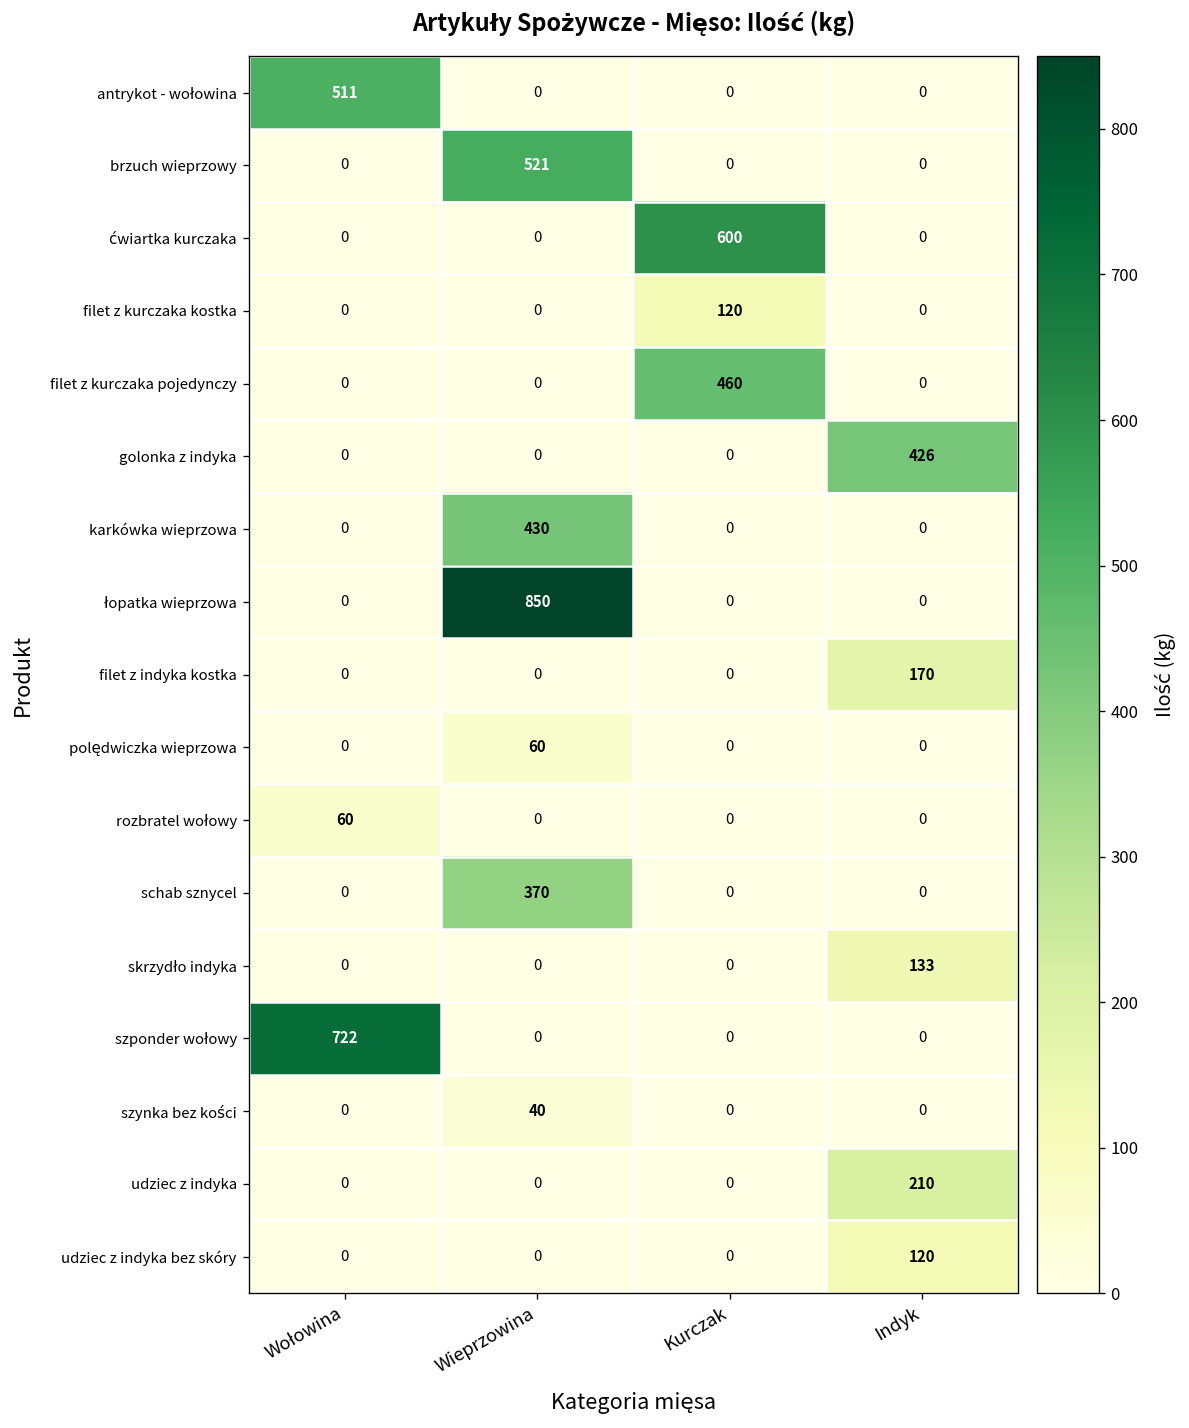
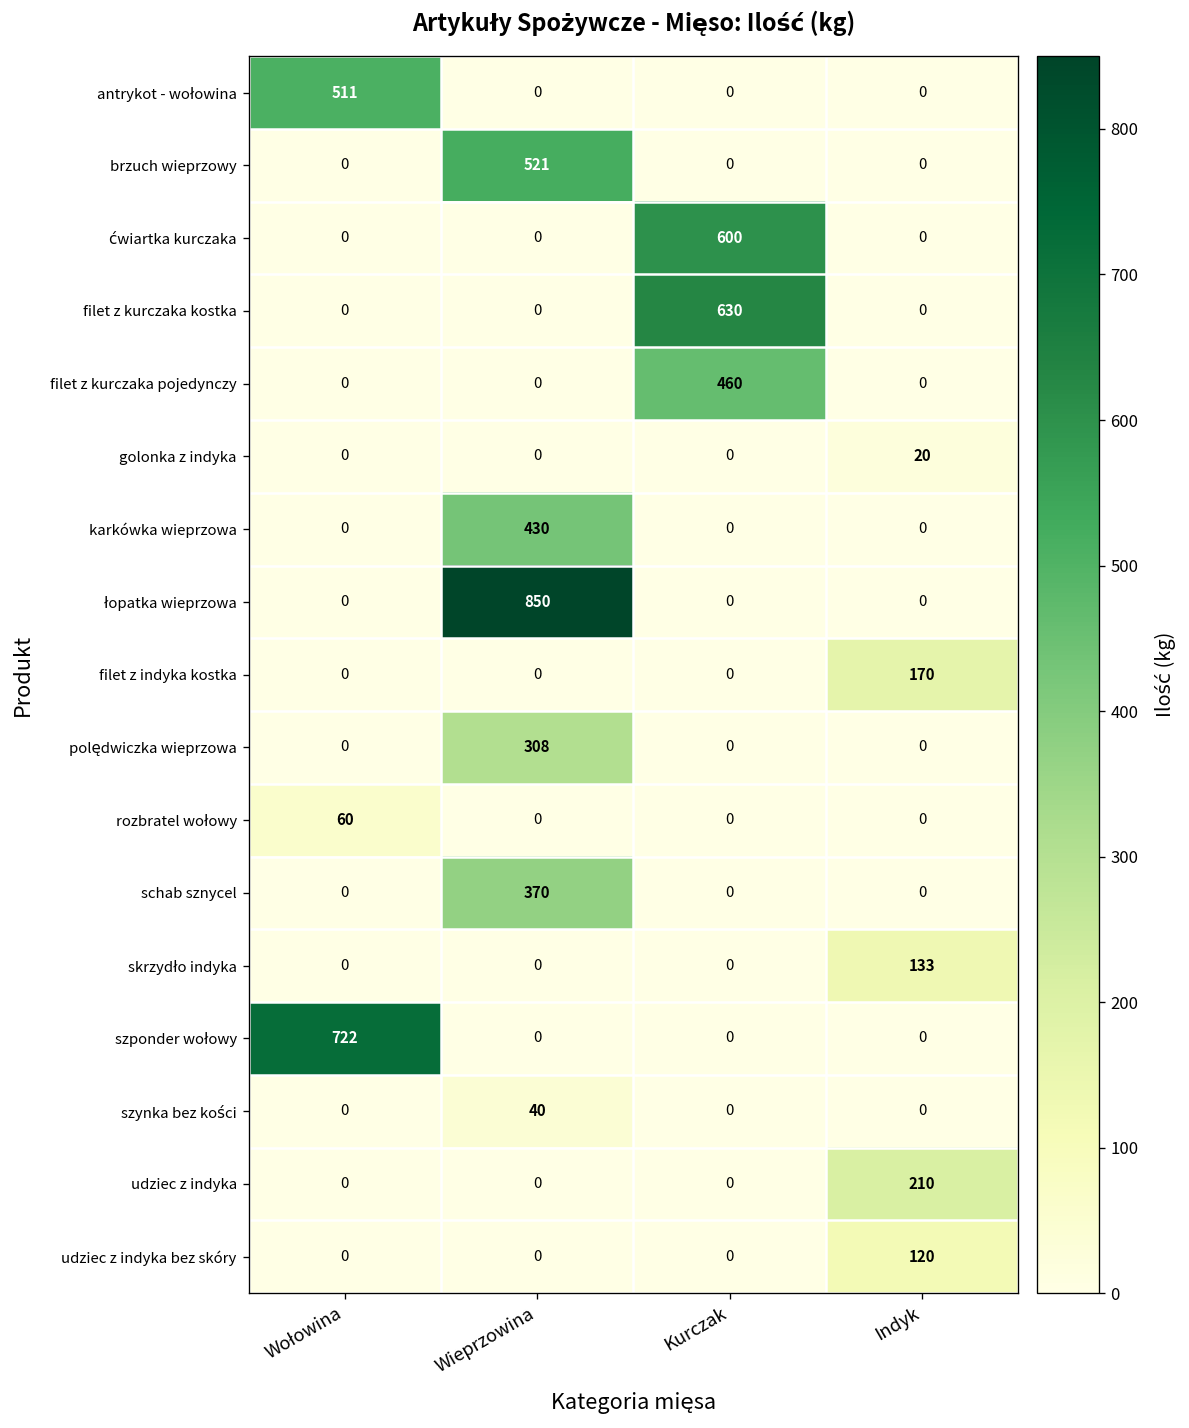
  {
    "antrykot - wołowina": {
      "Wołowina": 511,
      "Wieprzowina": 0,
      "Kurczak": 0,
      "Indyk": 0
    },
    "brzuch wieprzowy": {
      "Wołowina": 0,
      "Wieprzowina": 521,
      "Kurczak": 0,
      "Indyk": 0
    },
    "ćwiartka kurczaka": {
      "Wołowina": 0,
      "Wieprzowina": 0,
      "Kurczak": 600,
      "Indyk": 0
    },
    "filet z kurczaka kostka": {
      "Wołowina": 0,
      "Wieprzowina": 0,
-     "Kurczak": 120,
+     "Kurczak": 630,
      "Indyk": 0
    },
    "filet z kurczaka pojedynczy": {
      "Wołowina": 0,
      "Wieprzowina": 0,
      "Kurczak": 460,
      "Indyk": 0
    },
    "golonka z indyka": {
      "Wołowina": 0,
      "Wieprzowina": 0,
      "Kurczak": 0,
-     "Indyk": 426
+     "Indyk": 20
    },
    "karkówka wieprzowa": {
      "Wołowina": 0,
      "Wieprzowina": 430,
      "Kurczak": 0,
      "Indyk": 0
    },
    "łopatka wieprzowa": {
      "Wołowina": 0,
      "Wieprzowina": 850,
      "Kurczak": 0,
      "Indyk": 0
    },
    "filet z indyka kostka": {
      "Wołowina": 0,
      "Wieprzowina": 0,
      "Kurczak": 0,
      "Indyk": 170
    },
    "polędwiczka wieprzowa": {
      "Wołowina": 0,
-     "Wieprzowina": 60,
+     "Wieprzowina": 308,
      "Kurczak": 0,
      "Indyk": 0
    },
    "rozbratel wołowy": {
      "Wołowina": 60,
      "Wieprzowina": 0,
      "Kurczak": 0,
      "Indyk": 0
    },
    "schab sznycel": {
      "Wołowina": 0,
      "Wieprzowina": 370,
      "Kurczak": 0,
      "Indyk": 0
    },
    "skrzydło indyka": {
      "Wołowina": 0,
      "Wieprzowina": 0,
      "Kurczak": 0,
      "Indyk": 133
    },
    "szponder wołowy": {
      "Wołowina": 722,
      "Wieprzowina": 0,
      "Kurczak": 0,
      "Indyk": 0
    },
    "szynka bez kości": {
      "Wołowina": 0,
      "Wieprzowina": 40,
      "Kurczak": 0,
      "Indyk": 0
    },
    "udziec z indyka": {
      "Wołowina": 0,
      "Wieprzowina": 0,
      "Kurczak": 0,
      "Indyk": 210
    },
    "udziec z indyka bez skóry": {
      "Wołowina": 0,
      "Wieprzowina": 0,
      "Kurczak": 0,
      "Indyk": 120
    }
  }
